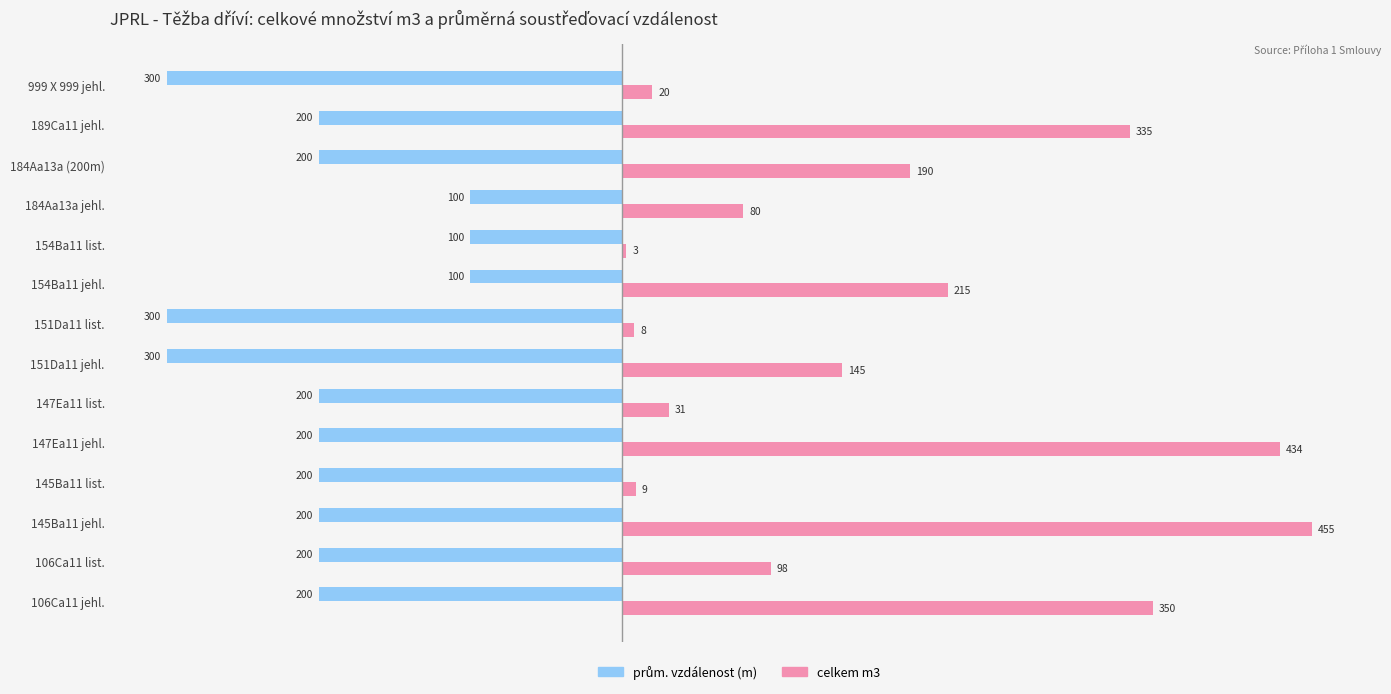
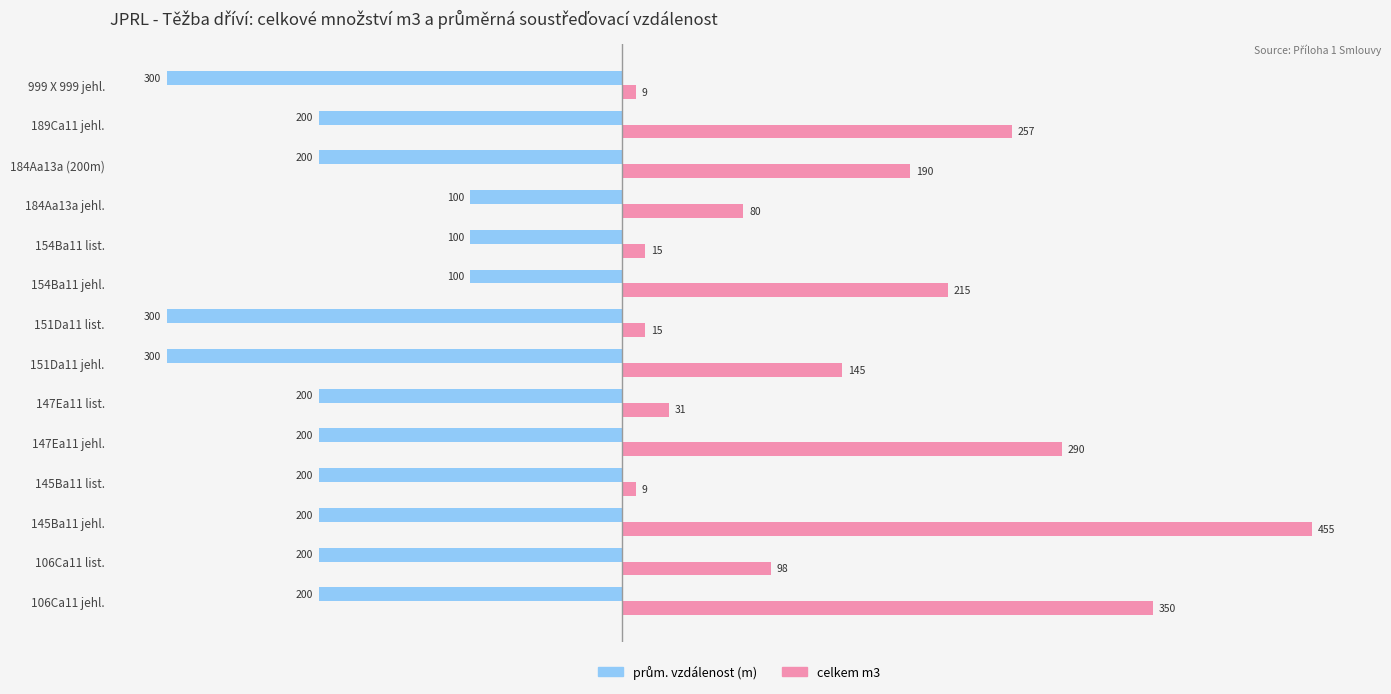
  {
    "celkem m3": {
-     "999 X 999 jehl.": 20,
-     "189Ca11 jehl.": 335,
+     "999 X 999 jehl.": 9,
+     "189Ca11 jehl.": 257,
      "184Aa13a (200m)": 190,
      "184Aa13a jehl.": 80,
-     "154Ba11 list.": 3,
+     "154Ba11 list.": 15,
      "154Ba11 jehl.": 215,
-     "151Da11 list.": 8,
+     "151Da11 list.": 15,
      "151Da11 jehl.": 145,
      "147Ea11 list.": 31,
-     "147Ea11 jehl.": 434,
+     "147Ea11 jehl.": 290,
      "145Ba11 list.": 9,
      "145Ba11 jehl.": 455,
      "106Ca11 list.": 98,
      "106Ca11 jehl.": 350
    }
  }
